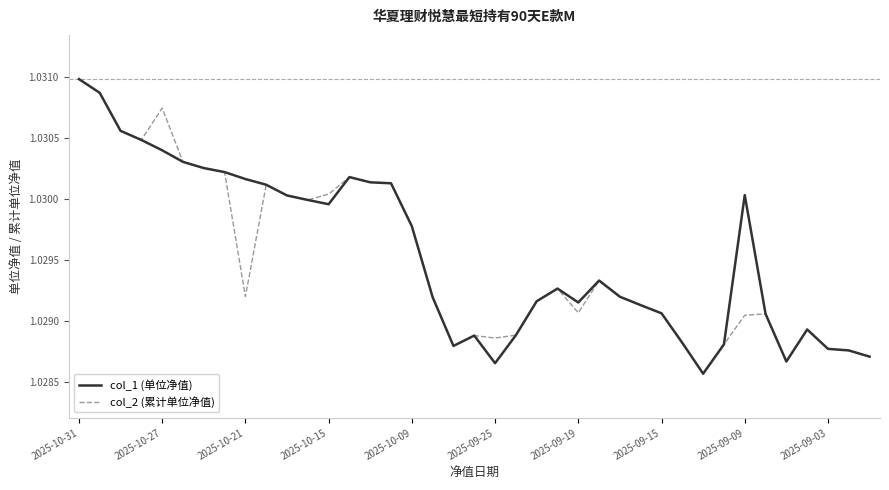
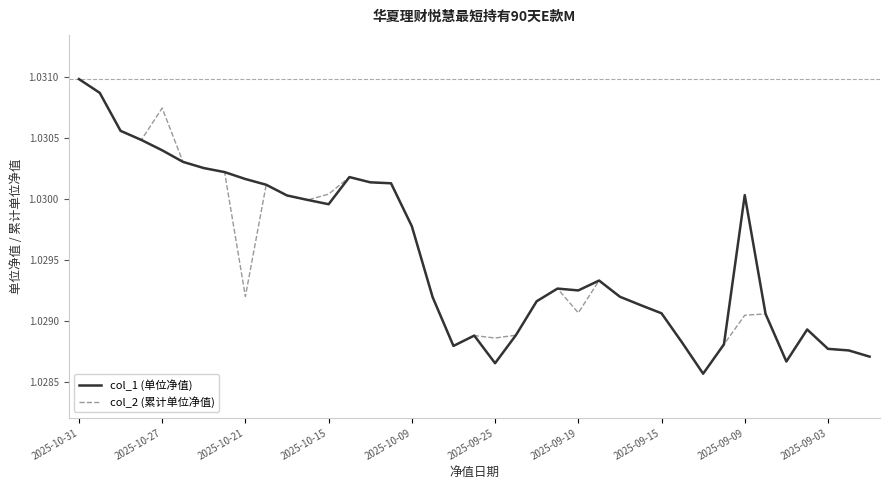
  {
    "col_1 (单位净值)": {
      "2025-10-27": 1.03040,
      "2025-10-21": 1.03017,
      "2025-10-15": 1.02996,
      "2025-09-25": 1.02865,
-     "2025-09-19": 1.02915,
+     "2025-09-19": 1.02925,
      "2025-09-09": 1.03003
    },
    "col_2 (累计单位净值)": {
      "2025-10-27": 1.03075,
      "2025-10-21": 1.02920,
      "2025-10-15": 1.03004,
      "2025-09-25": 1.02886,
      "2025-09-19": 1.02907,
      "2025-09-09": 1.02905
    }
  }
